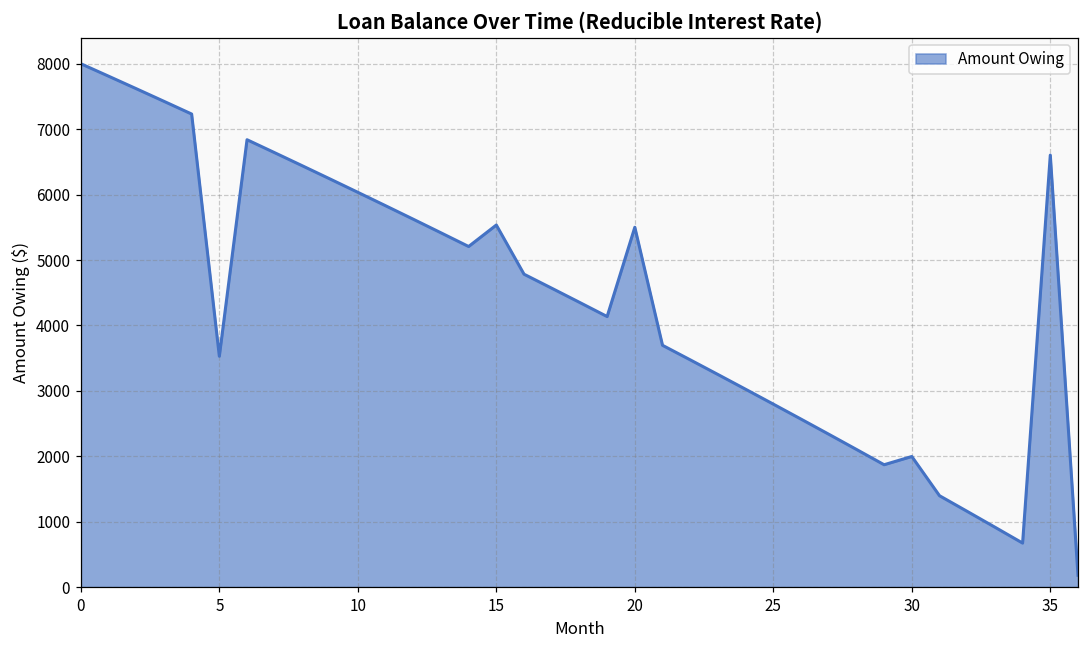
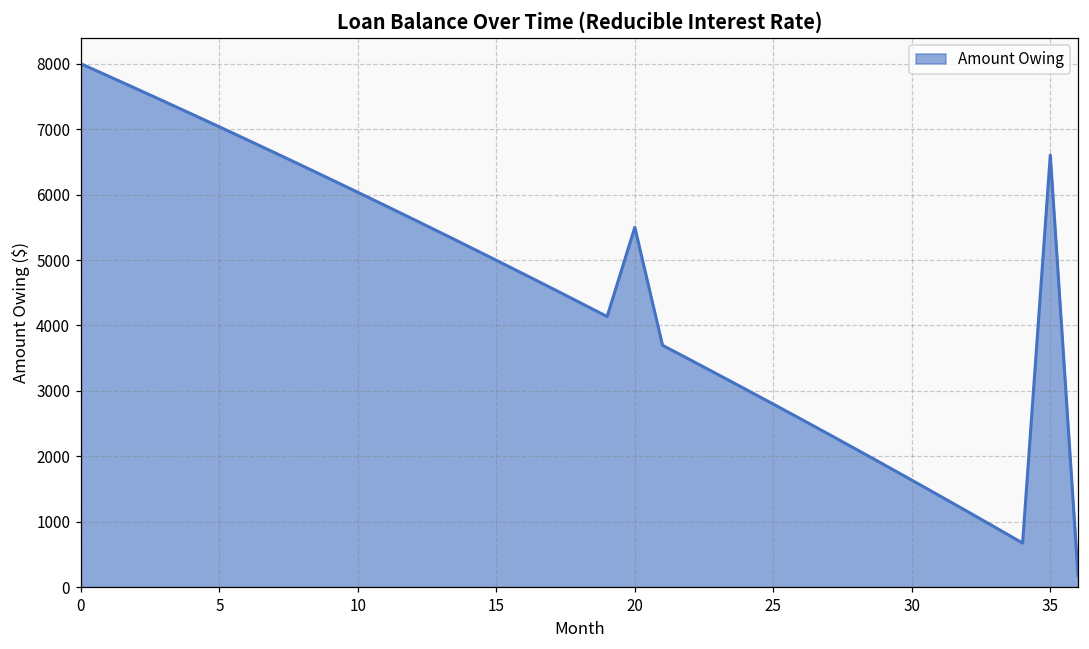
  {
    "0": 8000,
-   "5": 3500,
+   "5": 7000,
    "10": 6000,
-   "15": 5500,
+   "15": 5000,
    "20": 5500,
    "25": 2800,
-   "30": 2000,
+   "30": 1600,
    "35": 6600
  }
